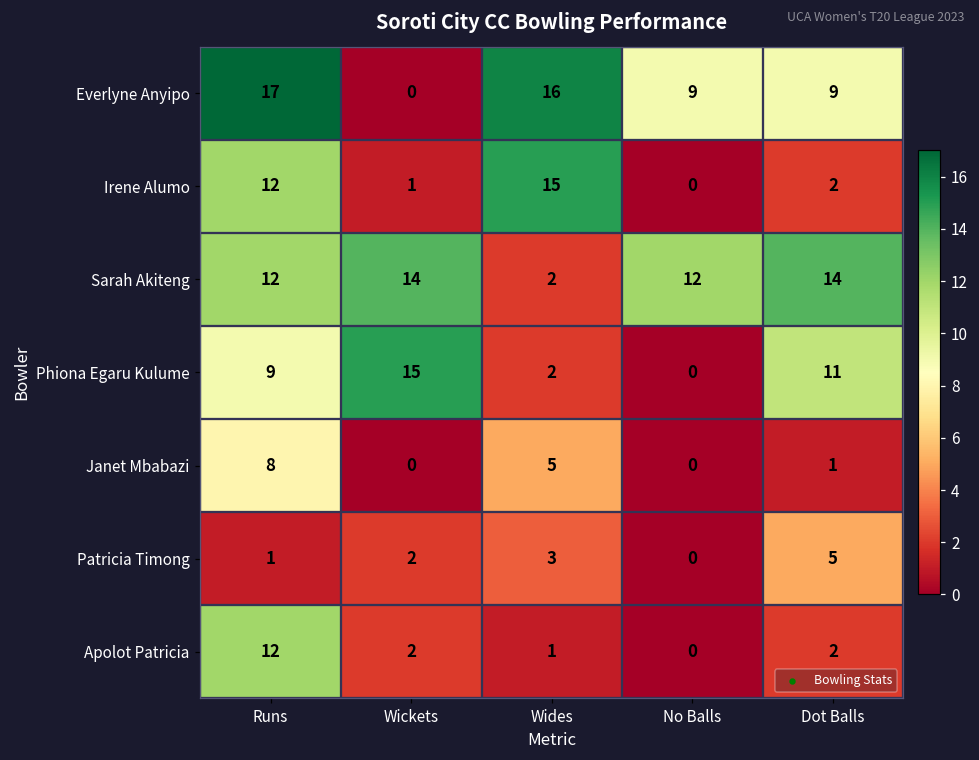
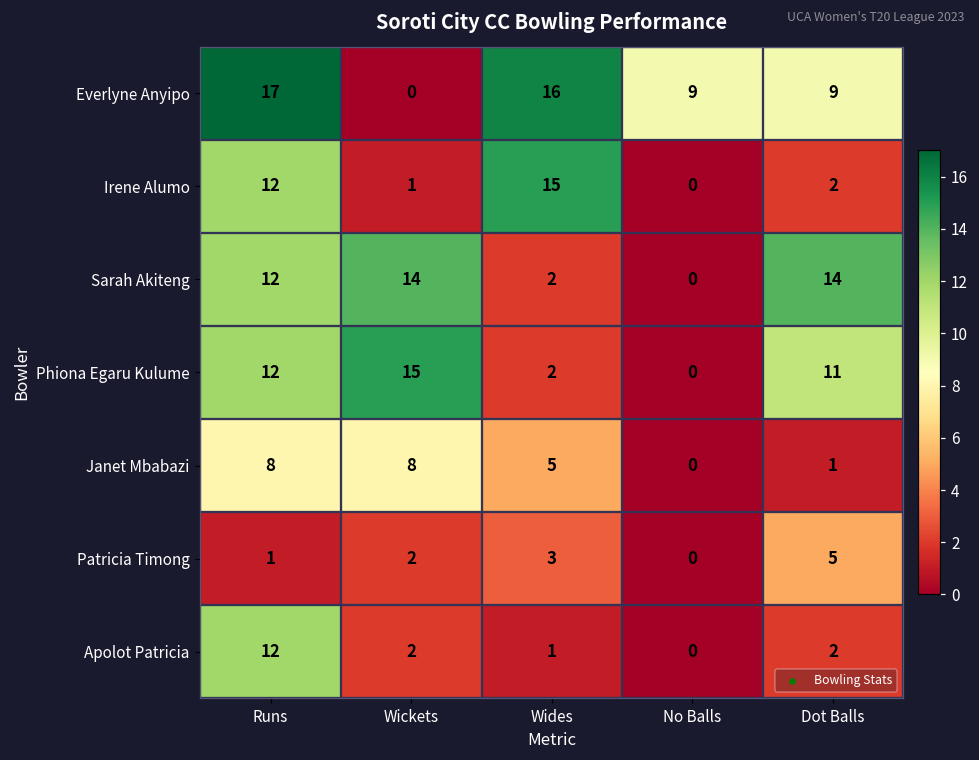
  {
    "Everlyne Anyipo": {
      "Runs": 17,
      "Wickets": 0,
      "Wides": 16,
      "No Balls": 9,
      "Dot Balls": 9
    },
    "Irene Alumo": {
      "Runs": 12,
      "Wickets": 1,
      "Wides": 15,
      "No Balls": 0,
      "Dot Balls": 2
    },
    "Sarah Akiteng": {
      "Runs": 12,
      "Wickets": 14,
      "Wides": 2,
-     "No Balls": 12,
+     "No Balls": 0,
      "Dot Balls": 14
    },
    "Phiona Egaru Kulume": {
-     "Runs": 9,
+     "Runs": 12,
      "Wickets": 15,
      "Wides": 2,
      "No Balls": 0,
      "Dot Balls": 11
    },
    "Janet Mbabazi": {
      "Runs": 8,
-     "Wickets": 0,
+     "Wickets": 8,
      "Wides": 5,
      "No Balls": 0,
      "Dot Balls": 1
    },
    "Patricia Timong": {
      "Runs": 1,
      "Wickets": 2,
      "Wides": 3,
      "No Balls": 0,
      "Dot Balls": 5
    },
    "Apolot Patricia": {
      "Runs": 12,
      "Wickets": 2,
      "Wides": 1,
      "No Balls": 0,
      "Dot Balls": 2
    }
  }
